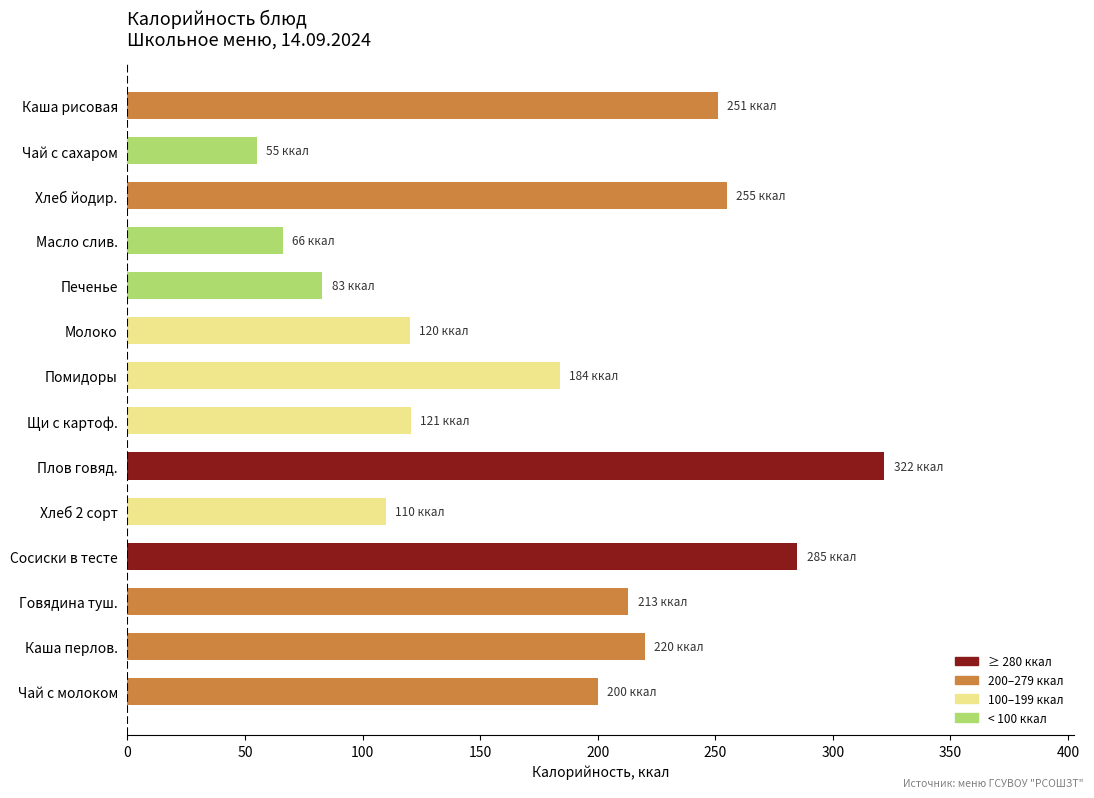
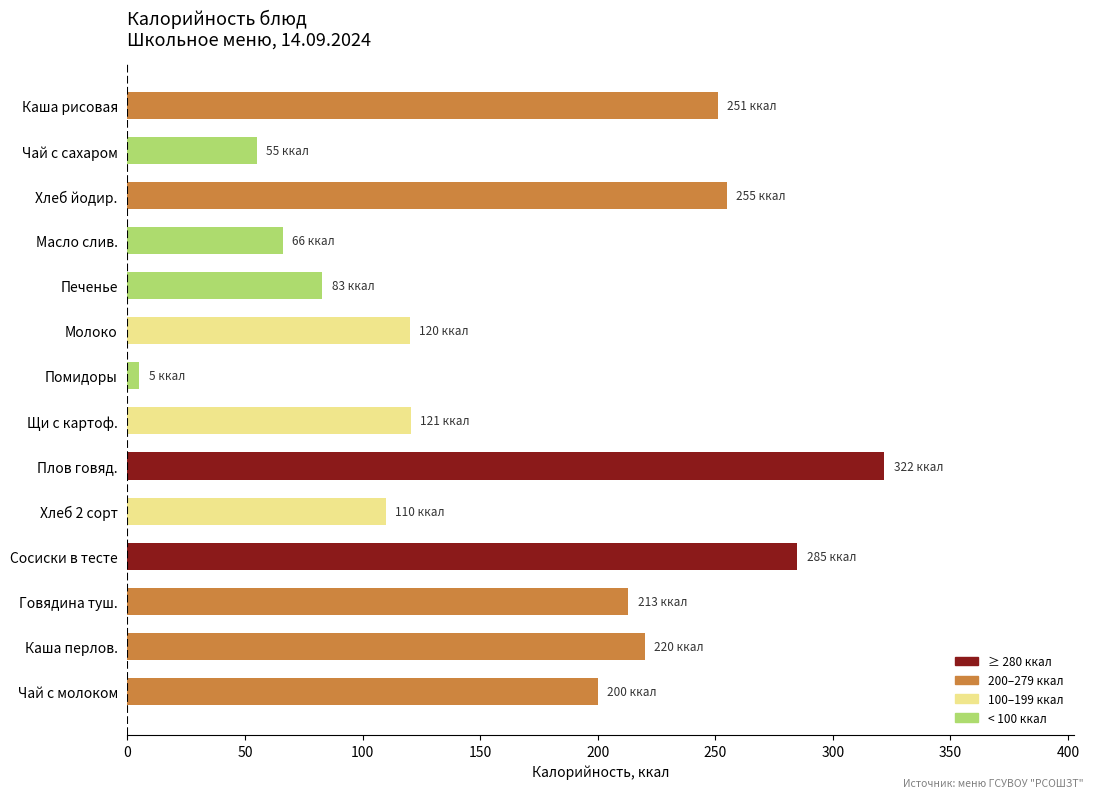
  {
    "Каша рисовая": 251,
    "Чай с сахаром": 55,
    "Хлеб йодир.": 255,
    "Масло слив.": 66,
    "Печенье": 83,
    "Молоко": 120,
-   "Помидоры": 184,
+   "Помидоры": 5,
    "Щи с картоф.": 121,
    "Плов говяд.": 322,
    "Хлеб 2 сорт": 110,
    "Сосиски в тесте": 285,
    "Говядина туш.": 213,
    "Каша перлов.": 220,
    "Чай с молоком": 200
  }
